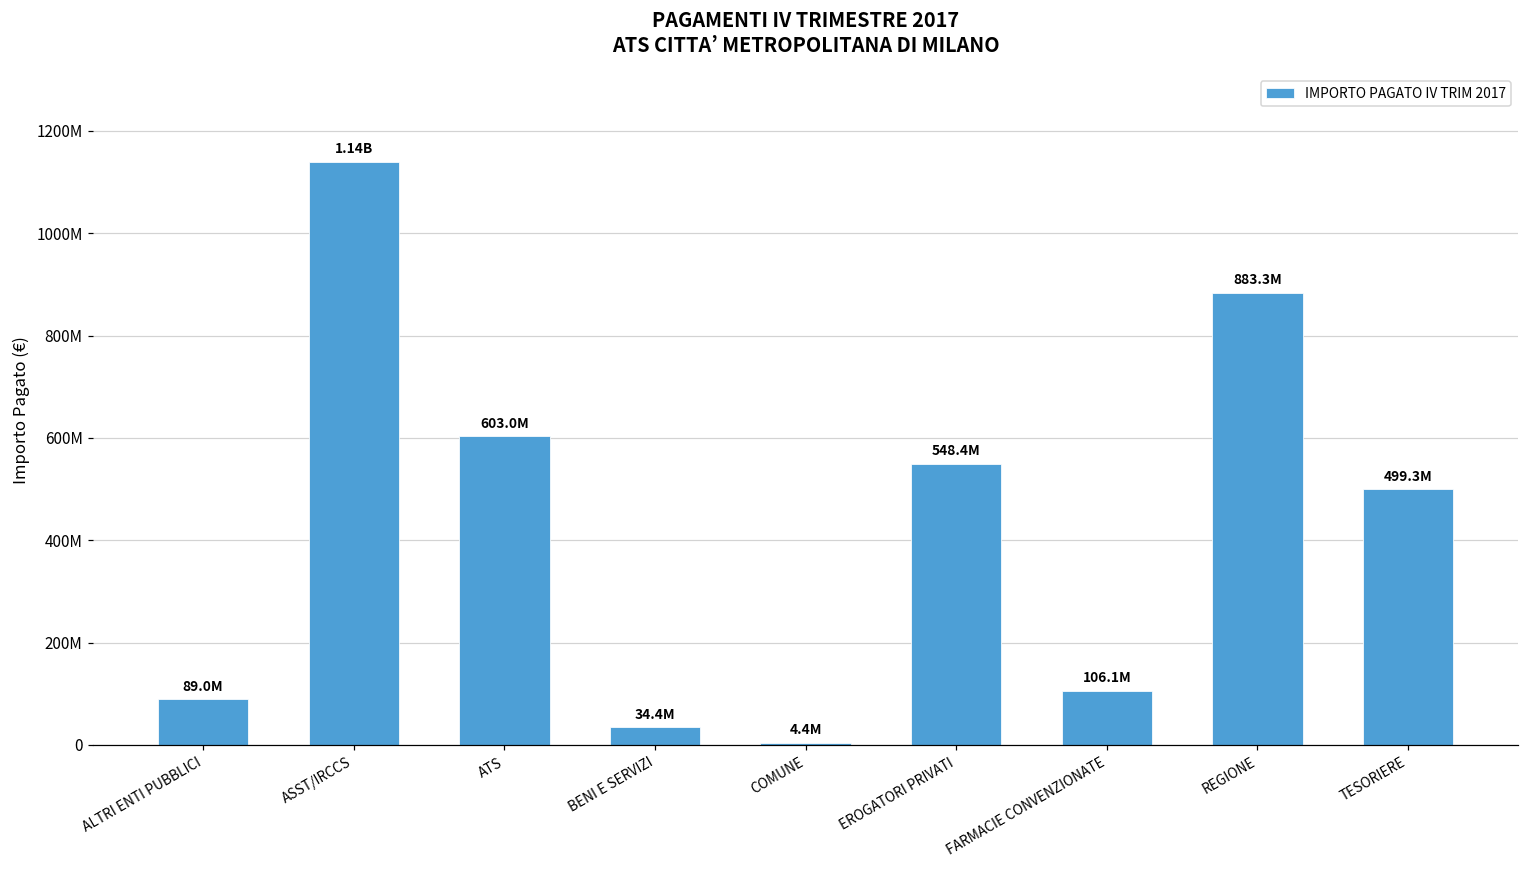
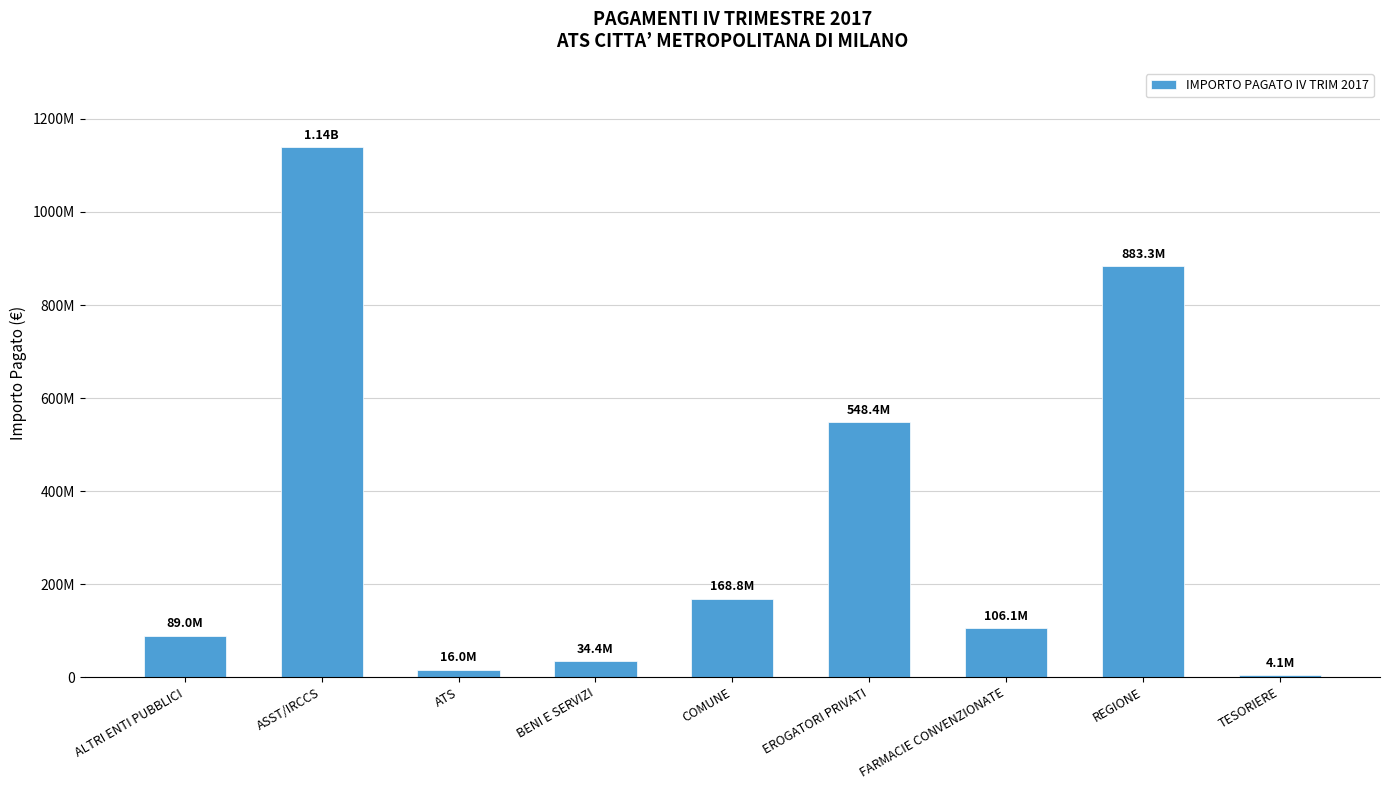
  {
    "ALTRI ENTI PUBBLICI": "89.0M",
    "ASST/IRCCS": "1.14B",
-   "ATS": "603.0M",
+   "ATS": "16.0M",
    "BENI E SERVIZI": "34.4M",
-   "COMUNE": "4.4M",
+   "COMUNE": "168.8M",
    "EROGATORI PRIVATI": "548.4M",
    "FARMACIE CONVENZIONATE": "106.1M",
    "REGIONE": "883.3M",
-   "TESORIERE": "499.3M"
+   "TESORIERE": "4.1M"
  }
